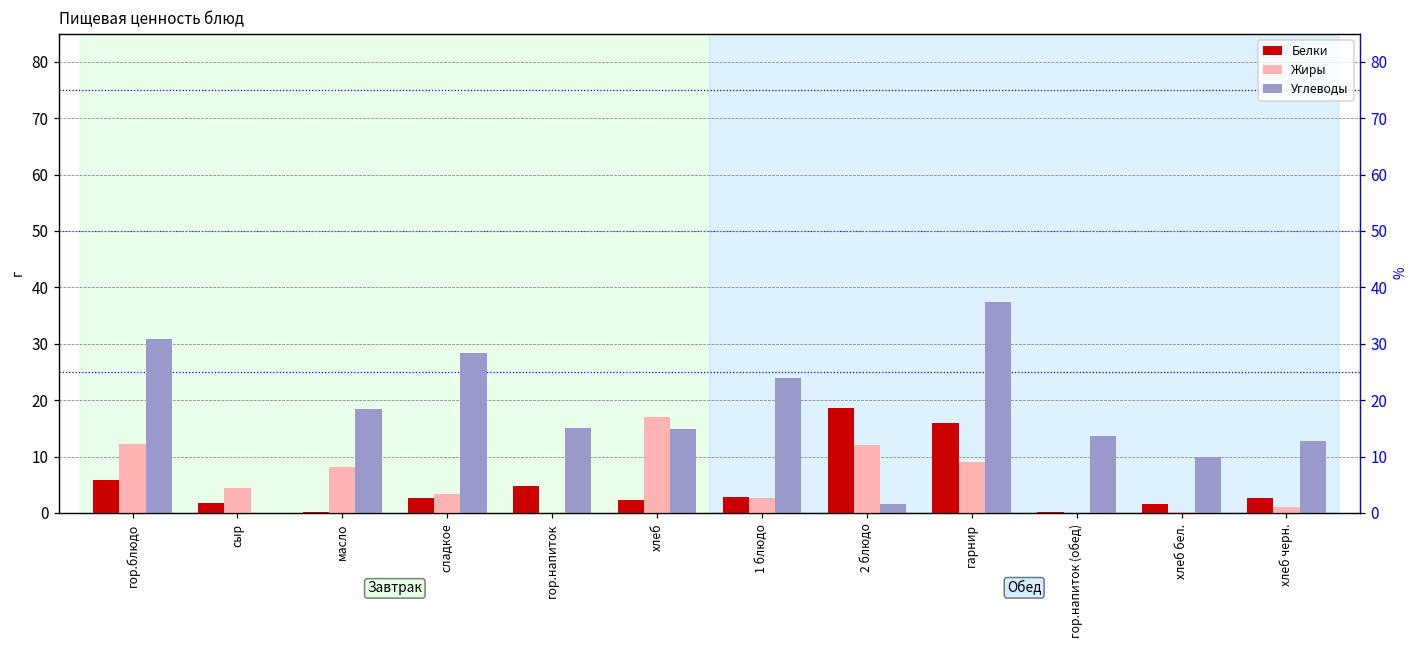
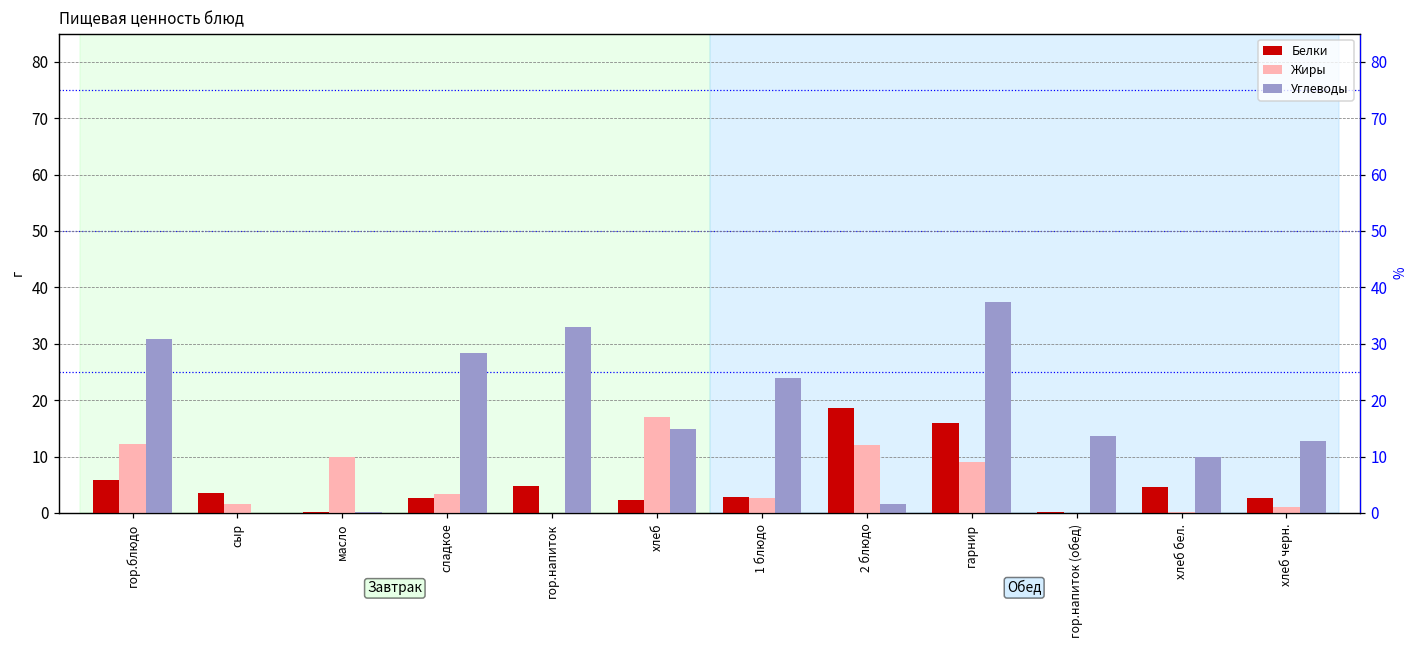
  {
    "Белки": {
      "гор.блюдо": 6,
-     "сыр": 2,
+     "сыр": 4,
      "сладкое": 3,
      "гор.напиток": 5,
      "хлеб": 2,
      "1 блюдо": 3,
      "2 блюдо": 19,
      "гарнир": 16,
-     "хлеб бел.": 2,
+     "хлеб бел.": 5,
      "хлеб черн.": 3
    },
    "Жиры": {
      "гор.блюдо": 12,
-     "сыр": 5,
-     "масло": 8,
+     "сыр": 2,
+     "масло": 10,
      "сладкое": 3,
      "гор.напиток": 0,
      "хлеб": 17,
      "1 блюдо": 3,
      "2 блюдо": 12,
      "гарнир": 9,
      "гор.напиток (обед)": 0,
      "хлеб черн.": 1
    },
    "Углеводы": {
      "гор.блюдо": 31,
      "сыр": 0,
-     "масло": 19,
+     "масло": 0,
      "сладкое": 28,
-     "гор.напиток": 15,
+     "гор.напиток": 33,
      "хлеб": 15,
      "1 блюдо": 24,
      "2 блюдо": 2,
      "гарнир": 37,
      "гор.напиток (обед)": 14,
      "хлеб бел.": 10,
      "хлеб черн.": 13
    }
  }
